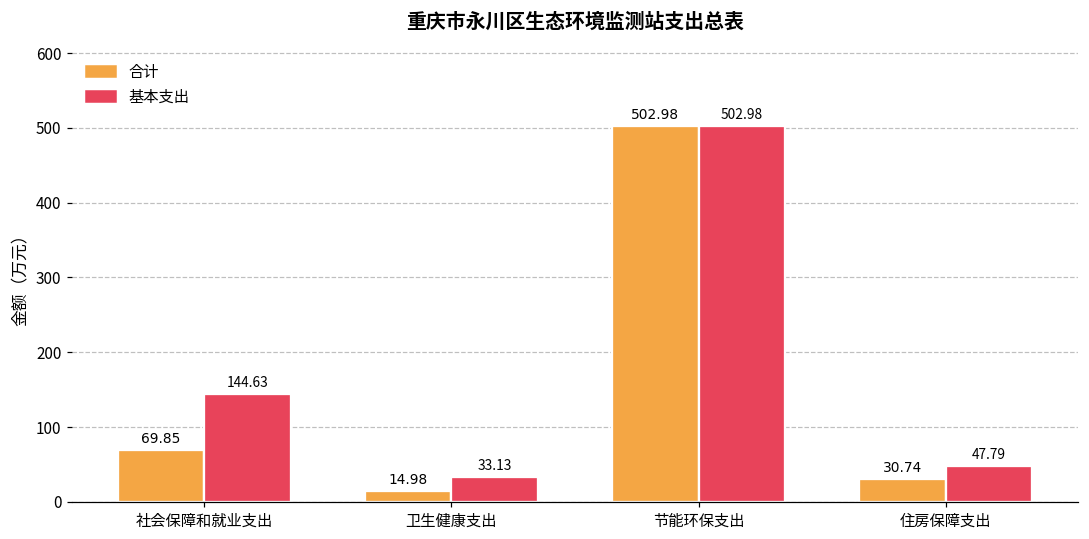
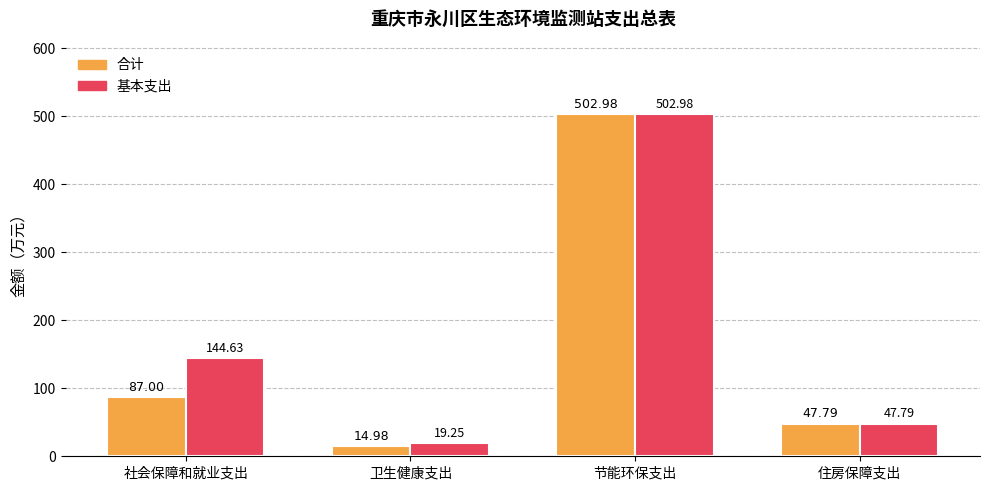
  {
    "合计": {
-     "社会保障和就业支出": 69.85,
+     "社会保障和就业支出": 87.00,
      "卫生健康支出": 14.98,
      "节能环保支出": 502.98,
-     "住房保障支出": 30.74
+     "住房保障支出": 47.79
    },
    "基本支出": {
      "社会保障和就业支出": 144.63,
-     "卫生健康支出": 33.13,
+     "卫生健康支出": 19.25,
      "节能环保支出": 502.98,
      "住房保障支出": 47.79
    }
  }
